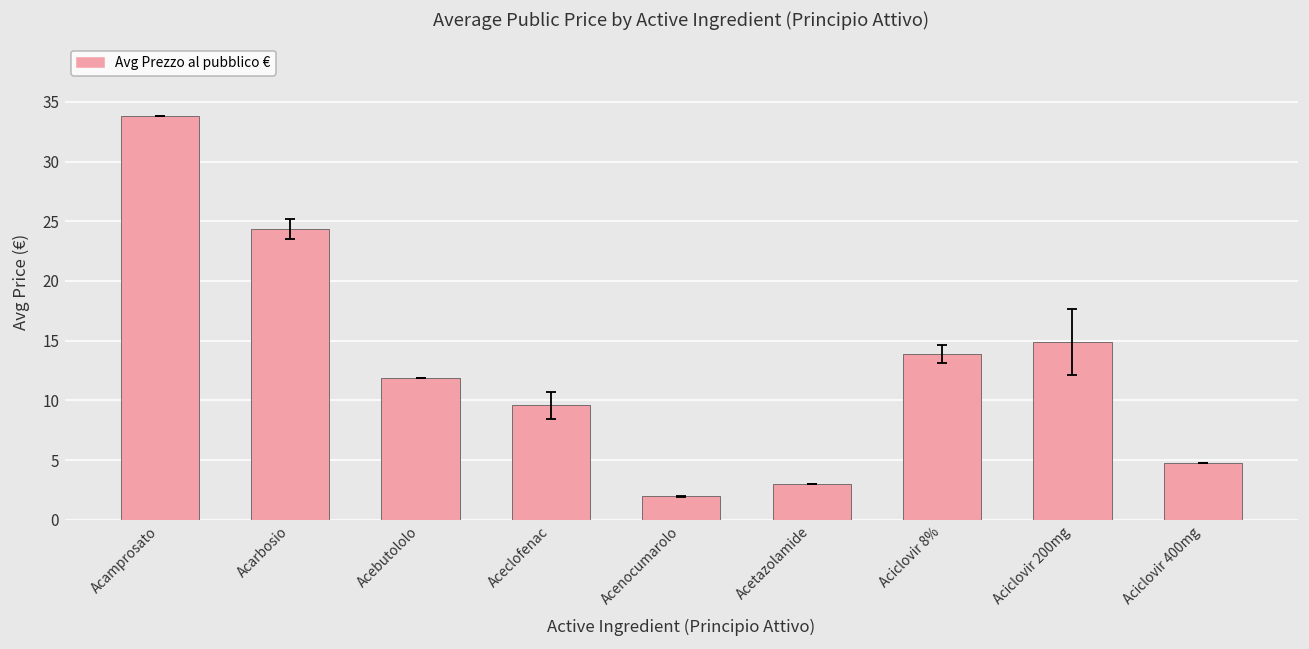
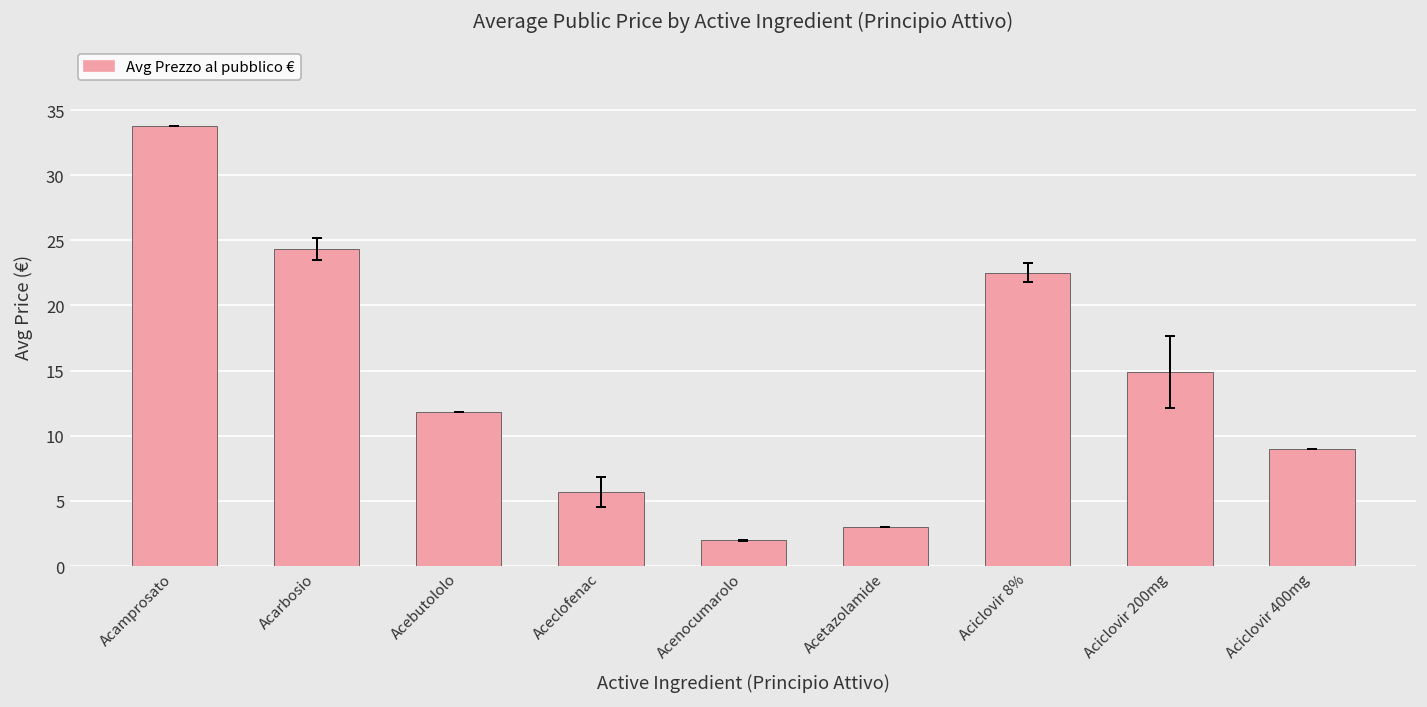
  {
    "Avg Prezzo al pubblico €": {
      "Acamprosato": 33.8,
      "Acarbosio": 24.3,
      "Acebutololo": 11.9,
-     "Aceclofenac": 9.6,
+     "Aceclofenac": 5.7,
      "Acenocumarolo": 2.0,
      "Acetazolamide": 3.0,
-     "Aciclovir 8%": 13.9,
+     "Aciclovir 8%": 22.5,
      "Aciclovir 200mg": 14.9,
-     "Aciclovir 400mg": 4.7
+     "Aciclovir 400mg": 9.0
    }
  }
